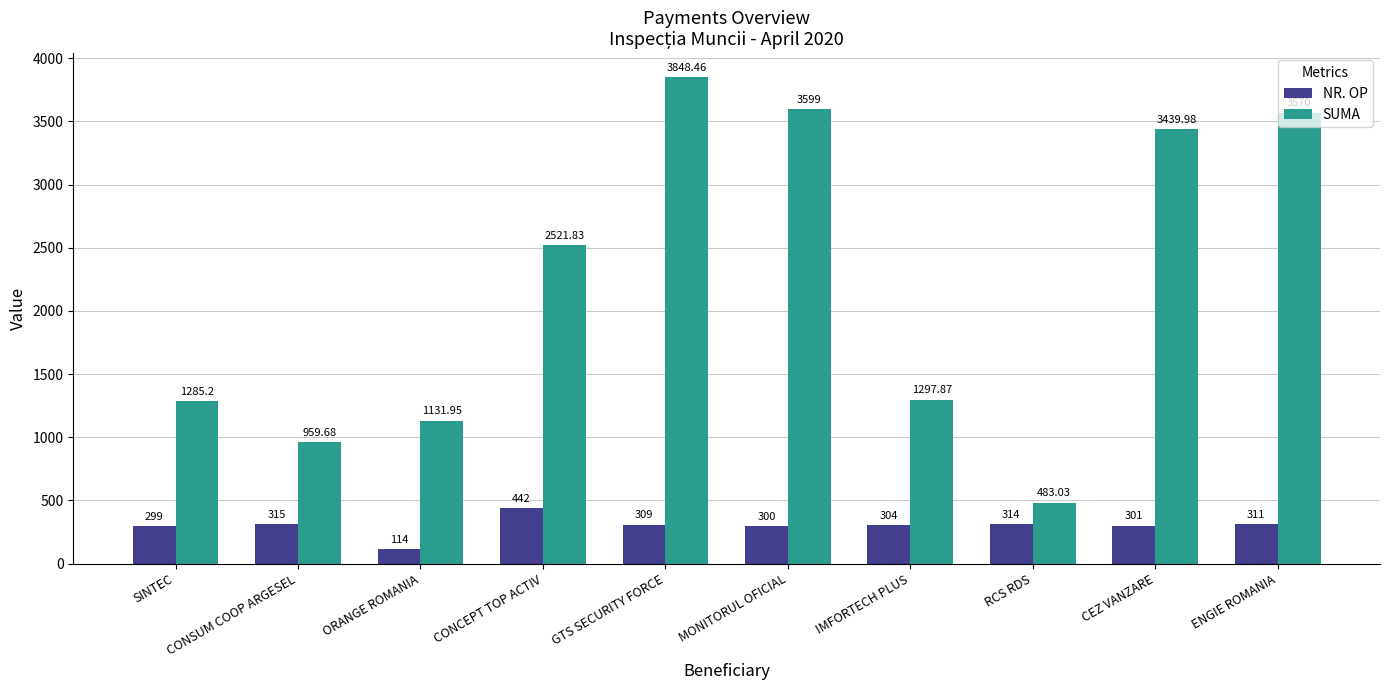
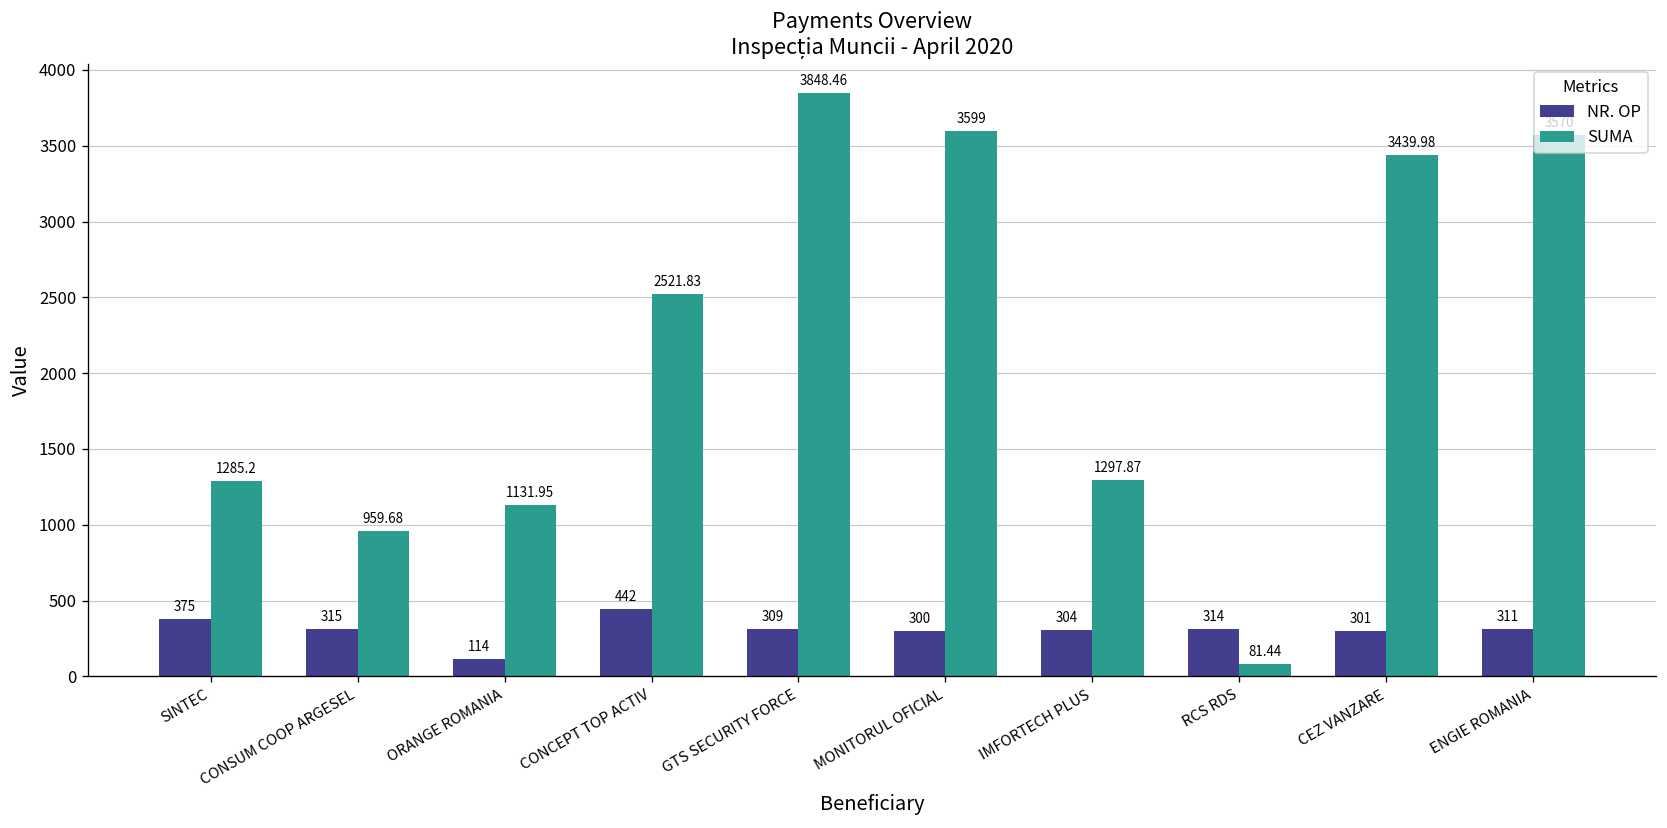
  {
    "NR. OP": {
-     "SINTEC": 299,
+     "SINTEC": 375,
      "CONSUM COOP ARGESEL": 315,
      "ORANGE ROMANIA": 114,
      "CONCEPT TOP ACTIV": 442,
      "GTS SECURITY FORCE": 309,
      "MONITORUL OFICIAL": 300,
      "IMFORTECH PLUS": 304,
      "RCS RDS": 314,
      "CEZ VANZARE": 301,
      "ENGIE ROMANIA": 311
    },
    "SUMA": {
      "SINTEC": 1285.2,
      "CONSUM COOP ARGESEL": 959.68,
      "ORANGE ROMANIA": 1131.95,
      "CONCEPT TOP ACTIV": 2521.83,
      "GTS SECURITY FORCE": 3848.46,
      "MONITORUL OFICIAL": 3599,
      "IMFORTECH PLUS": 1297.87,
-     "RCS RDS": 483.03,
+     "RCS RDS": 81.44,
      "CEZ VANZARE": 3439.98
    }
  }
